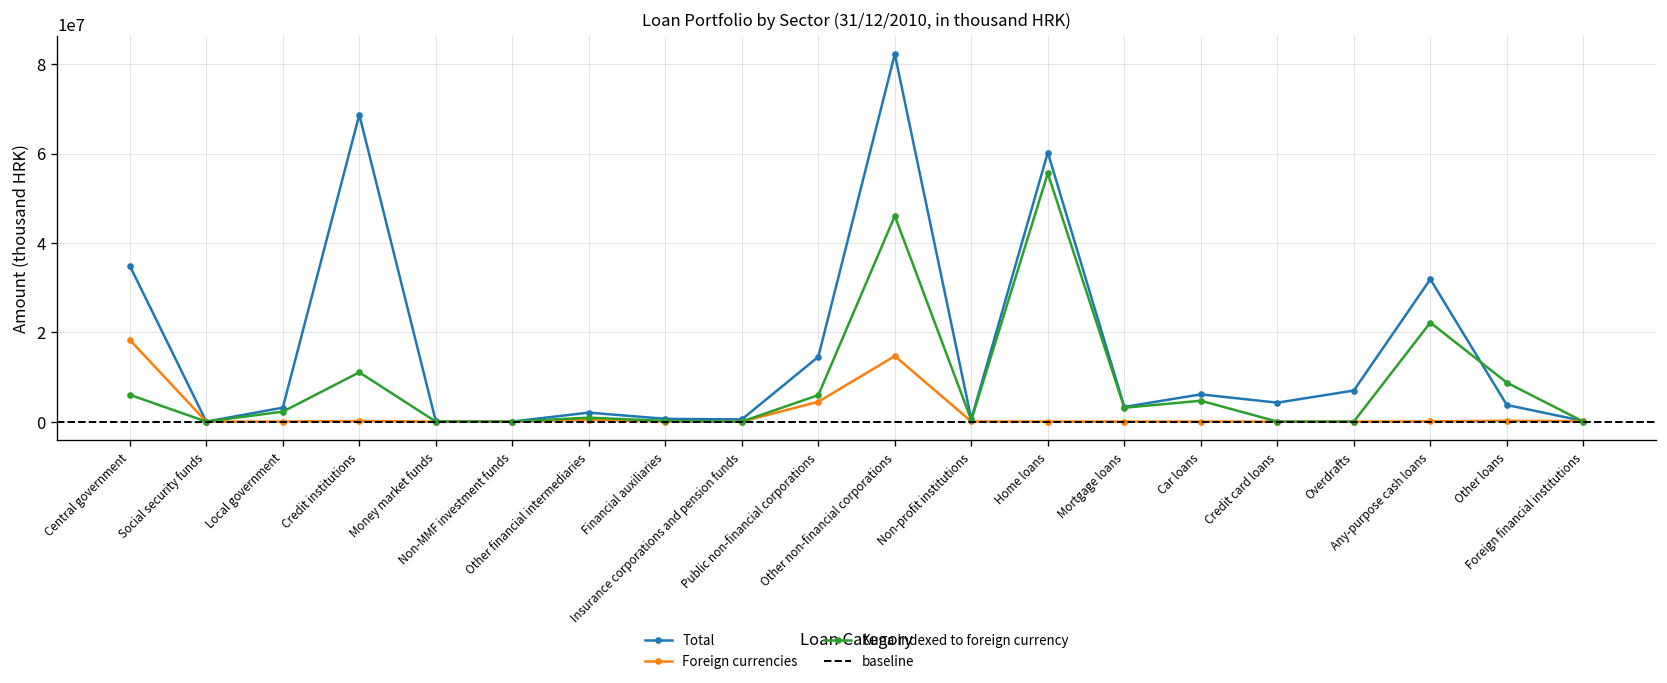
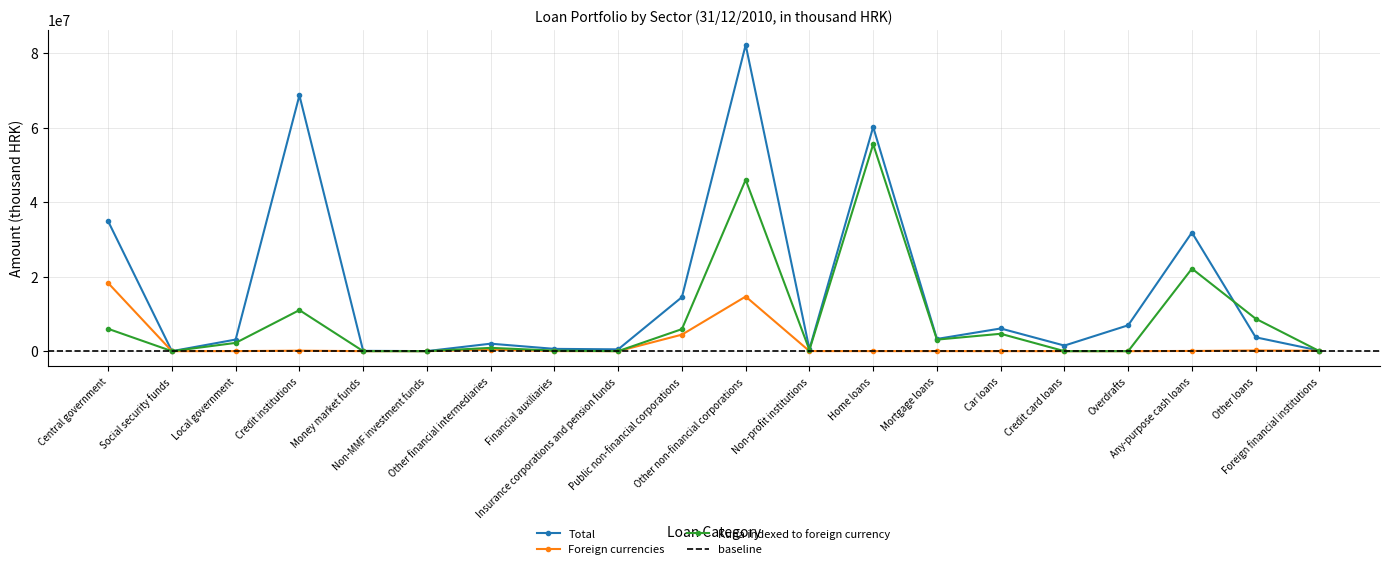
  {
    "Total": {
      "Central government": 35000000,
      "Local government": 3000000,
      "Credit institutions": 69000000,
      "Other financial intermediaries": 2000000,
      "Public non-financial corporations": 15000000,
      "Other non-financial corporations": 82000000,
      "Home loans": 60000000,
      "Car loans": 6000000,
-     "Credit card loans": 4000000,
+     "Credit card loans": 2000000,
      "Overdrafts": 7000000,
      "Any-purpose cash loans": 32000000,
      "Other loans": 4000000
    },
    "Foreign currencies": {
      "Central government": 18000000,
      "Local government": 0,
      "Credit institutions": 0,
      "Public non-financial corporations": 4000000,
      "Other non-financial corporations": 15000000,
      "Home loans": 0,
      "Mortgage loans": 0,
      "Car loans": 0,
      "Any-purpose cash loans": 0,
      "Other loans": 0
    },
    "Kuna indexed to foreign currency": {
      "Central government": 6000000,
      "Local government": 2000000,
      "Credit institutions": 11000000,
      "Public non-financial corporations": 6000000,
      "Other non-financial corporations": 46000000,
      "Home loans": 56000000,
      "Car loans": 5000000,
      "Any-purpose cash loans": 22000000,
      "Other loans": 9000000
    }
  }
